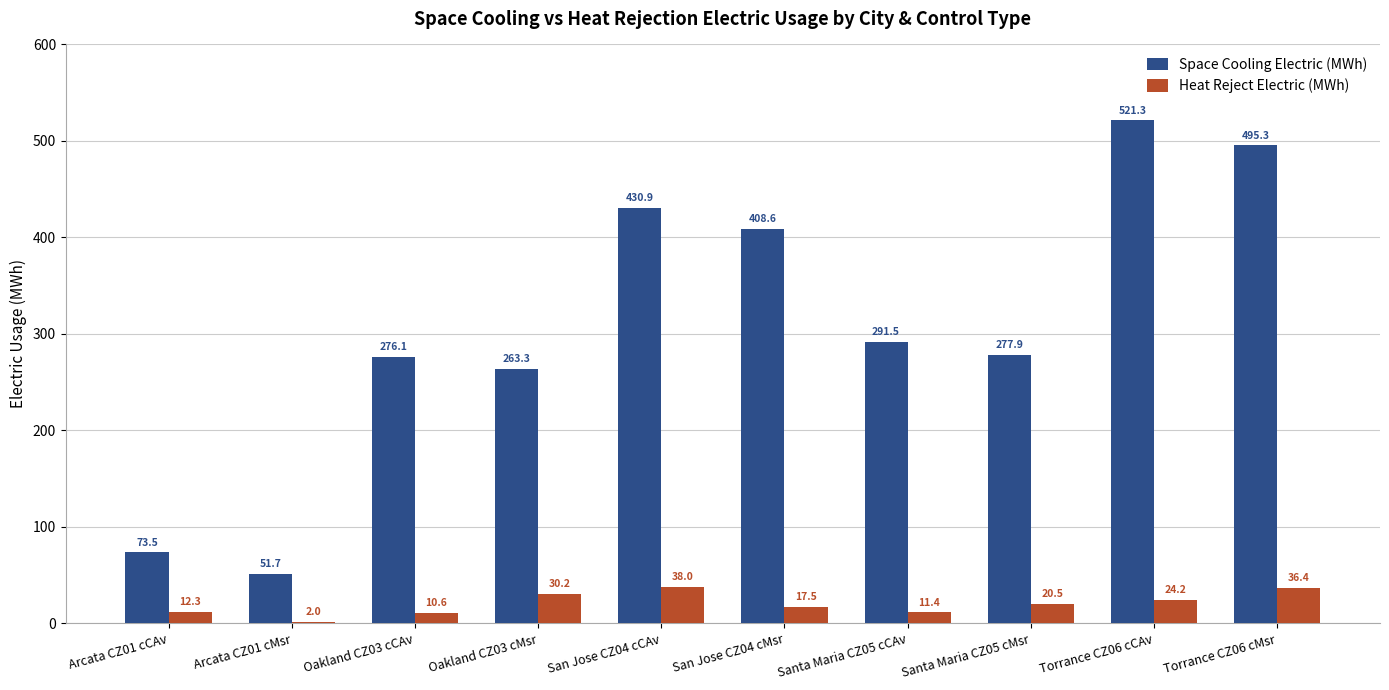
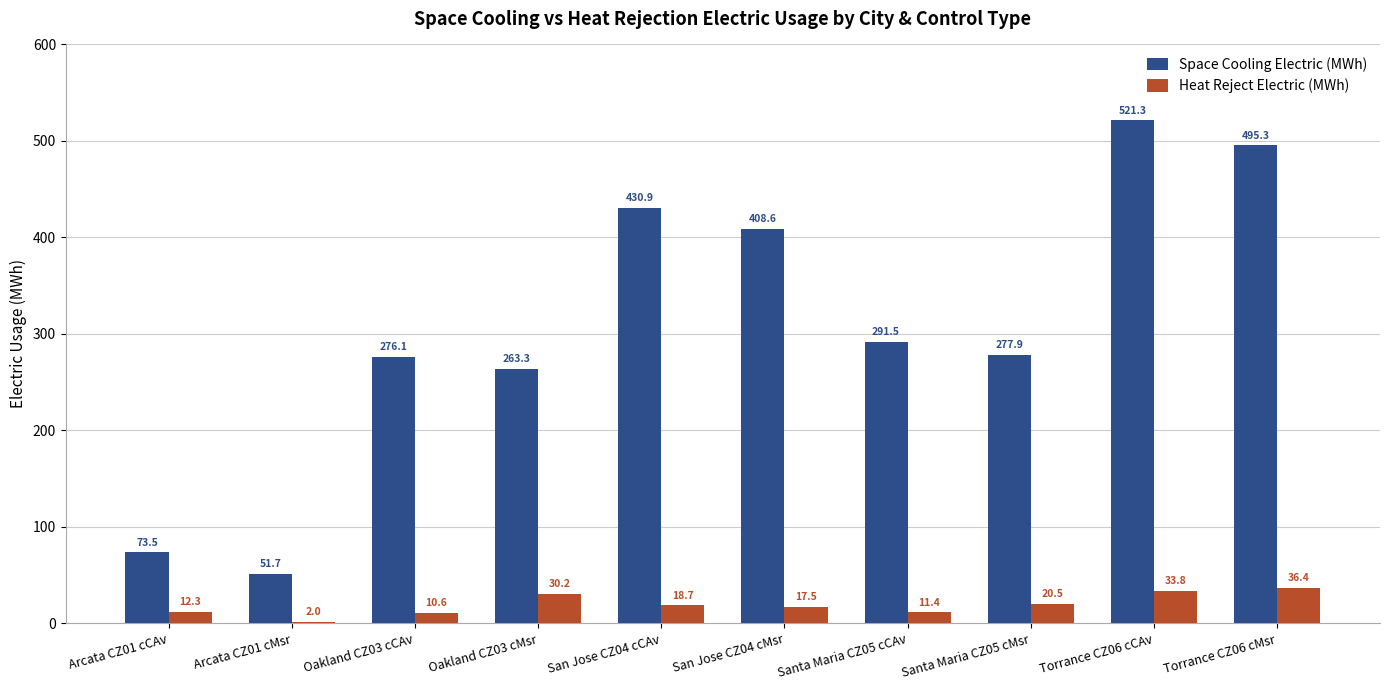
  {
    "Space Cooling Electric (MWh)": {
      "Arcata CZ01 cCAv": 73.5,
      "Arcata CZ01 cMsr": 51.7,
      "Oakland CZ03 cCAv": 276.1,
      "Oakland CZ03 cMsr": 263.3,
      "San Jose CZ04 cCAv": 430.9,
      "San Jose CZ04 cMsr": 408.6,
      "Santa Maria CZ05 cCAv": 291.5,
      "Santa Maria CZ05 cMsr": 277.9,
      "Torrance CZ06 cCAv": 521.3,
      "Torrance CZ06 cMsr": 495.3
    },
    "Heat Reject Electric (MWh)": {
      "Arcata CZ01 cCAv": 12.3,
      "Arcata CZ01 cMsr": 2.0,
      "Oakland CZ03 cCAv": 10.6,
      "Oakland CZ03 cMsr": 30.2,
-     "San Jose CZ04 cCAv": 38.0,
+     "San Jose CZ04 cCAv": 18.7,
      "San Jose CZ04 cMsr": 17.5,
      "Santa Maria CZ05 cCAv": 11.4,
      "Santa Maria CZ05 cMsr": 20.5,
-     "Torrance CZ06 cCAv": 24.2,
+     "Torrance CZ06 cCAv": 33.8,
      "Torrance CZ06 cMsr": 36.4
    }
  }
